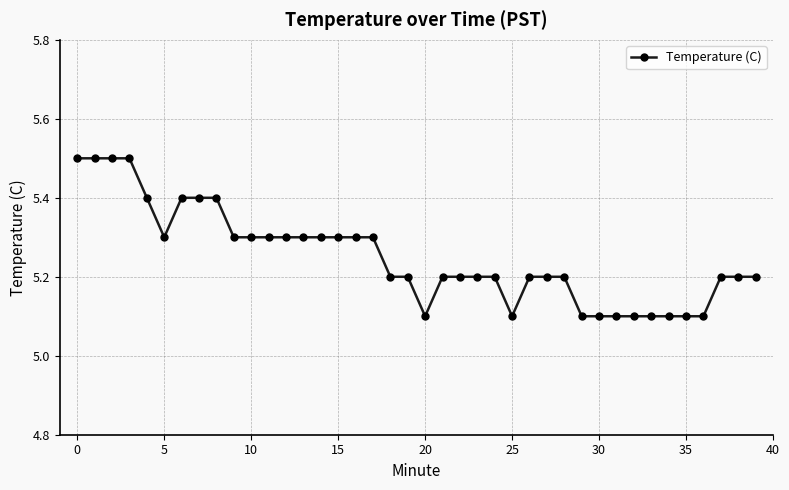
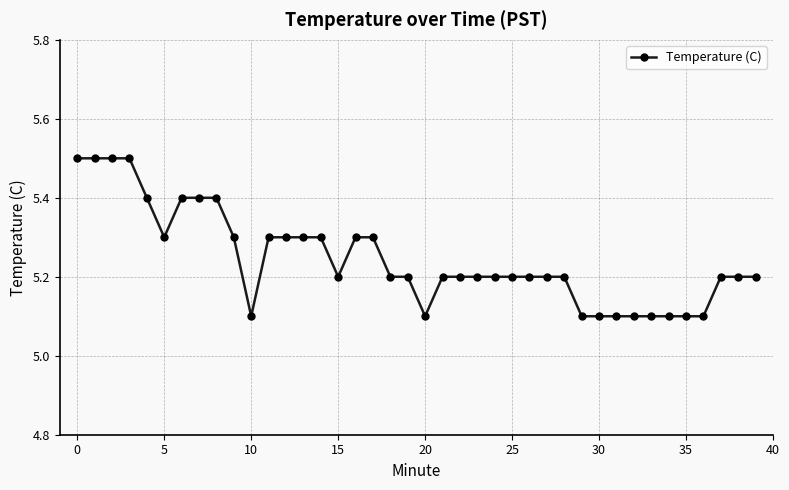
  {
    "0": 5.5,
    "5": 5.3,
-   "10": 5.3,
-   "15": 5.3,
+   "10": 5.1,
+   "15": 5.2,
    "20": 5.1,
-   "25": 5.1,
+   "25": 5.2,
    "30": 5.1,
    "35": 5.1
  }
